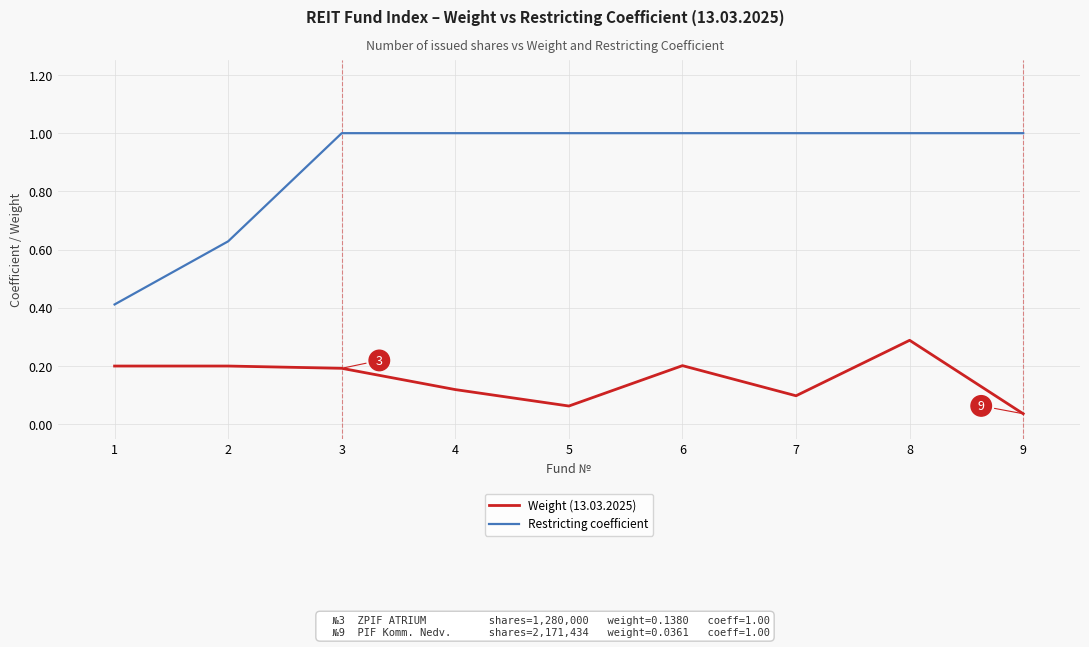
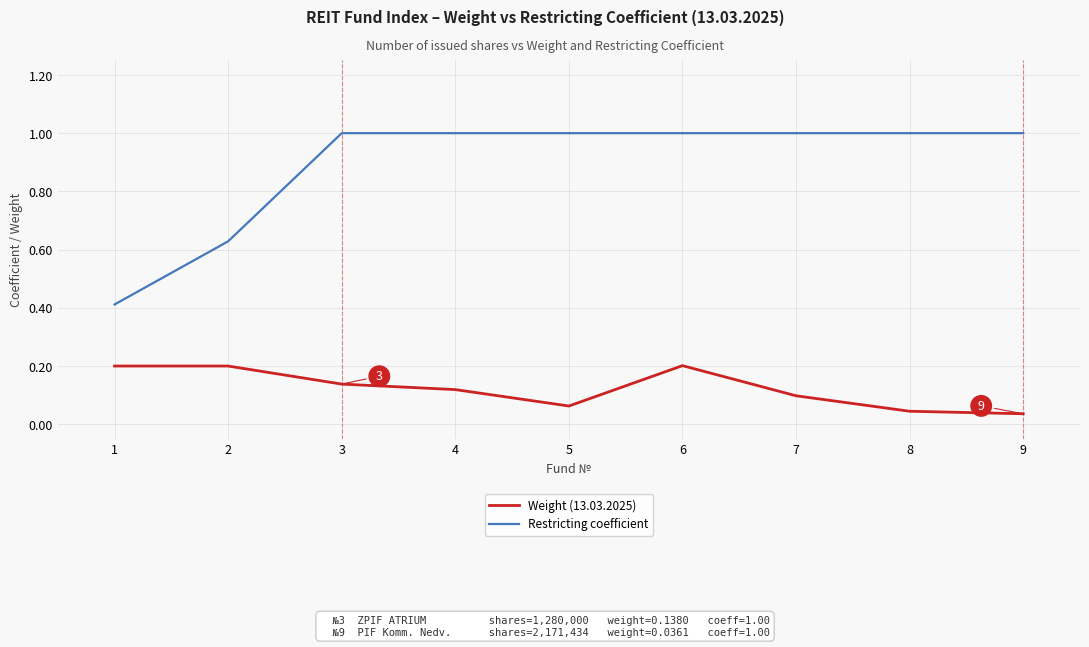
  {
    "Weight (13.03.2025)": {
      "1": 0.20,
      "2": 0.20,
-     "3": 0.19,
+     "3": 0.14,
      "4": 0.12,
      "5": 0.06,
      "6": 0.20,
      "7": 0.10,
-     "8": 0.29
+     "8": 0.04
    },
    "Restricting coefficient": {
      "1": 0.41,
      "2": 0.63,
      "3": 1.00,
      "4": 1.00,
      "5": 1.00,
      "6": 1.00,
      "7": 1.00,
      "8": 1.00,
      "9": 1.00
    }
  }
